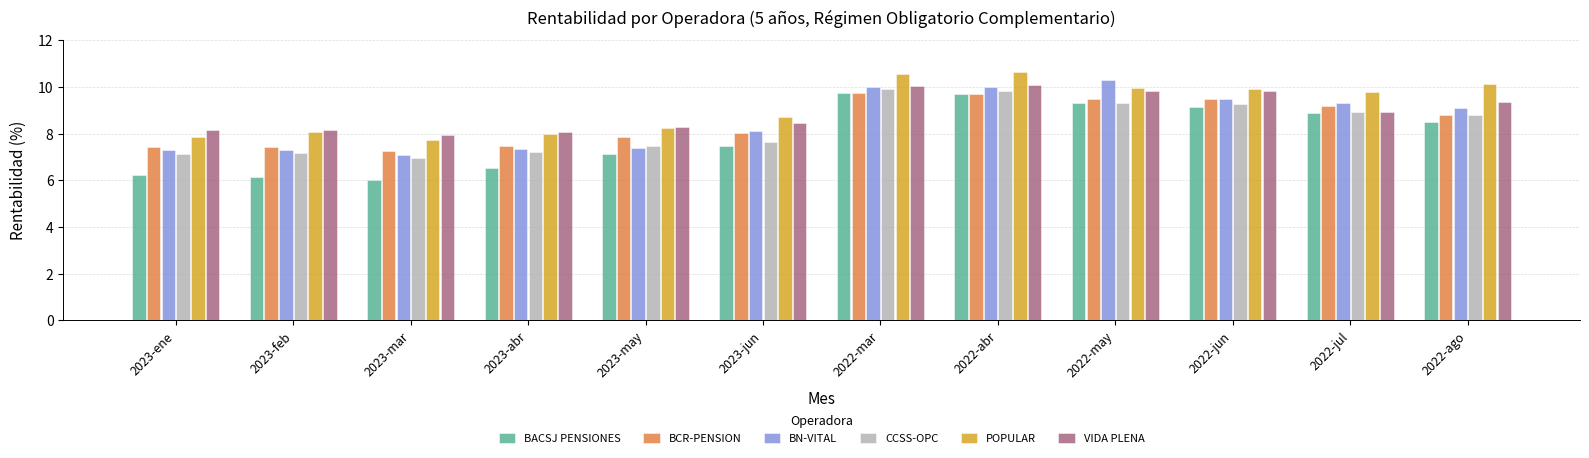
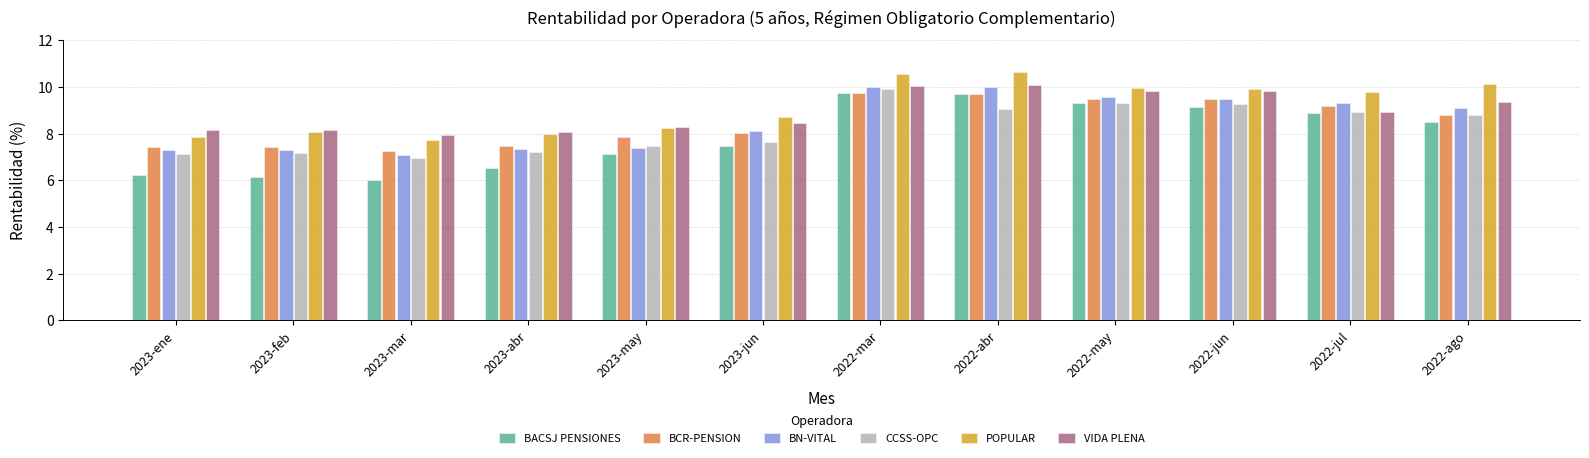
  {
    "BACSJ PENSIONES": {
      "2023-ene": 6.2,
      "2023-feb": 6.2,
      "2023-mar": 6.0,
      "2023-abr": 6.5,
      "2023-may": 7.1,
      "2023-jun": 7.5,
      "2022-mar": 9.7,
      "2022-abr": 9.7,
      "2022-may": 9.3,
      "2022-jun": 9.2,
      "2022-jul": 8.9,
      "2022-ago": 8.5
    },
    "BN-VITAL": {
      "2023-ene": 7.3,
      "2023-feb": 7.3,
      "2023-mar": 7.1,
      "2023-abr": 7.3,
      "2023-may": 7.4,
      "2023-jun": 8.1,
      "2022-mar": 10.0,
      "2022-abr": 10.0,
-     "2022-may": 10.3,
+     "2022-may": 9.6,
      "2022-jun": 9.5,
      "2022-jul": 9.3,
      "2022-ago": 9.1
    },
    "CCSS-OPC": {
      "2023-ene": 7.1,
      "2023-feb": 7.2,
      "2023-mar": 7.0,
      "2023-abr": 7.2,
      "2023-may": 7.5,
      "2023-jun": 7.7,
      "2022-mar": 9.9,
-     "2022-abr": 9.8,
+     "2022-abr": 9.1,
      "2022-may": 9.3,
      "2022-jun": 9.3,
      "2022-jul": 8.9,
      "2022-ago": 8.8
    },
    "VIDA PLENA": {
      "2023-ene": 8.2,
      "2023-feb": 8.2,
      "2023-mar": 7.9,
      "2023-abr": 8.1,
      "2023-may": 8.3,
      "2023-jun": 8.5,
      "2022-mar": 10.1,
      "2022-abr": 10.1,
      "2022-may": 9.8,
      "2022-jun": 9.8,
      "2022-jul": 8.9,
      "2022-ago": 9.4
    }
  }
